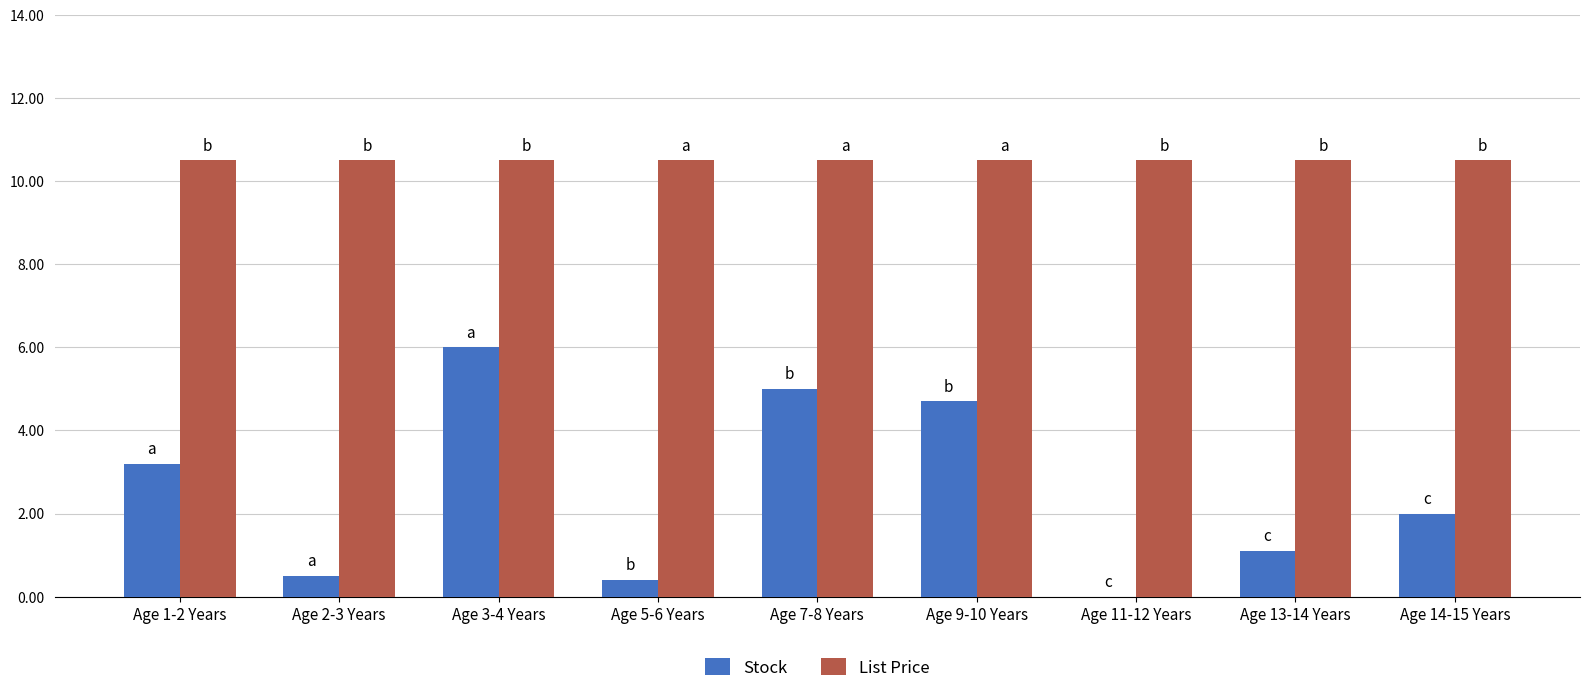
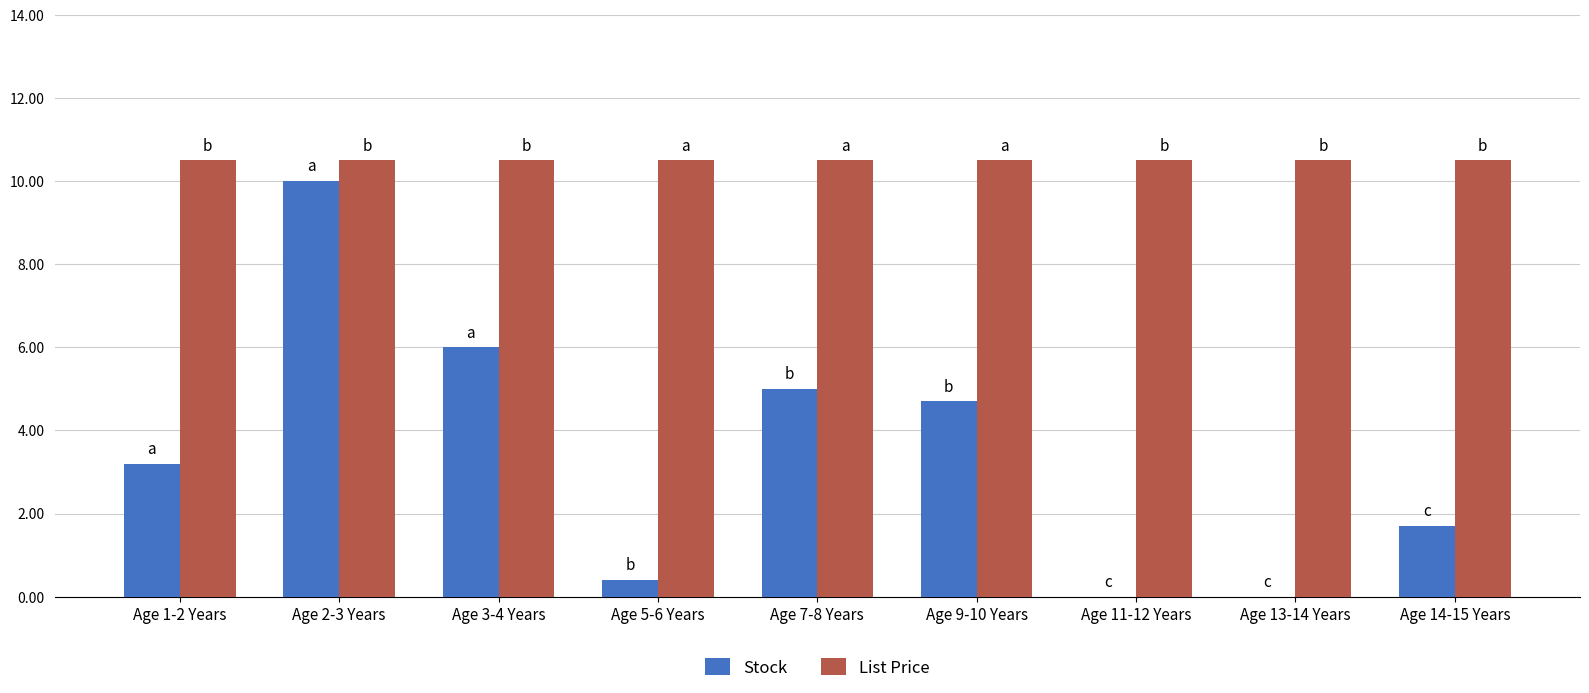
  {
    "Stock": {
      "Age 1-2 Years": 3.2,
-     "Age 2-3 Years": 0.5,
+     "Age 2-3 Years": 10.0,
      "Age 3-4 Years": 6.0,
      "Age 5-6 Years": 0.4,
      "Age 7-8 Years": 5.0,
      "Age 9-10 Years": 4.7,
      "Age 11-12 Years": 0.0,
-     "Age 13-14 Years": 1.1,
-     "Age 14-15 Years": 2.0
+     "Age 13-14 Years": 0.0,
+     "Age 14-15 Years": 1.7
    },
    "List Price": {
      "Age 1-2 Years": 10.5,
      "Age 2-3 Years": 10.5,
      "Age 3-4 Years": 10.5,
      "Age 5-6 Years": 10.5,
      "Age 7-8 Years": 10.5,
      "Age 9-10 Years": 10.5,
      "Age 11-12 Years": 10.5,
      "Age 13-14 Years": 10.5,
      "Age 14-15 Years": 10.5
    }
  }
